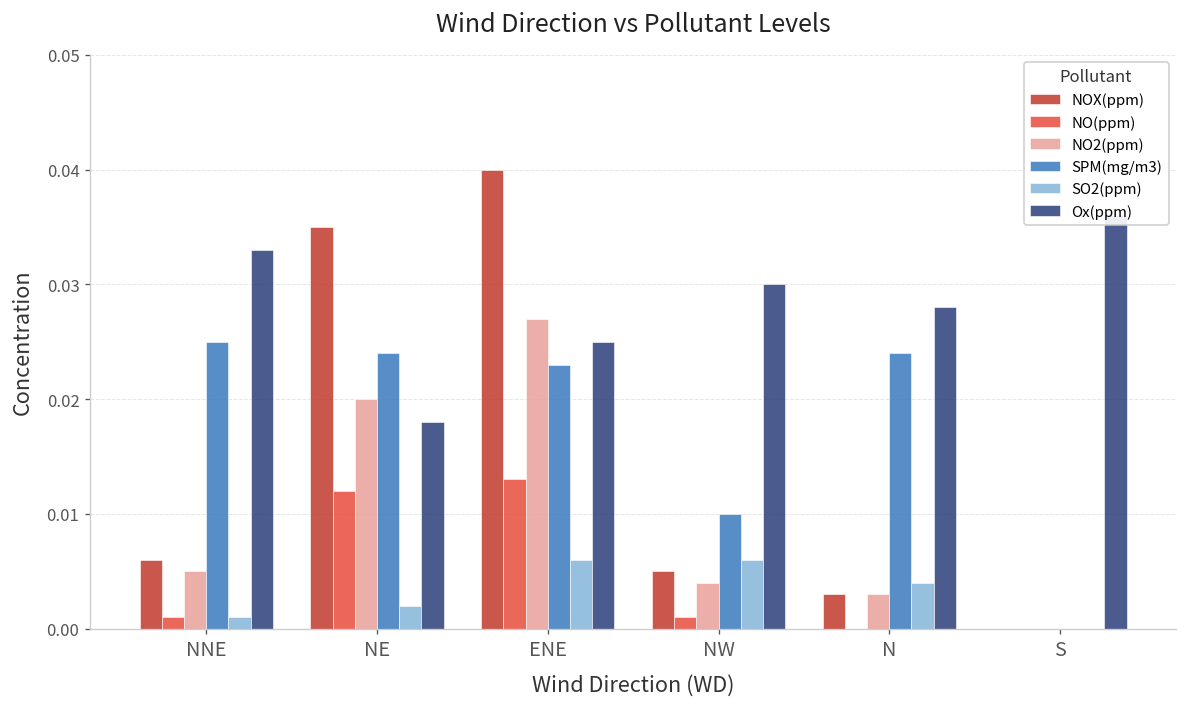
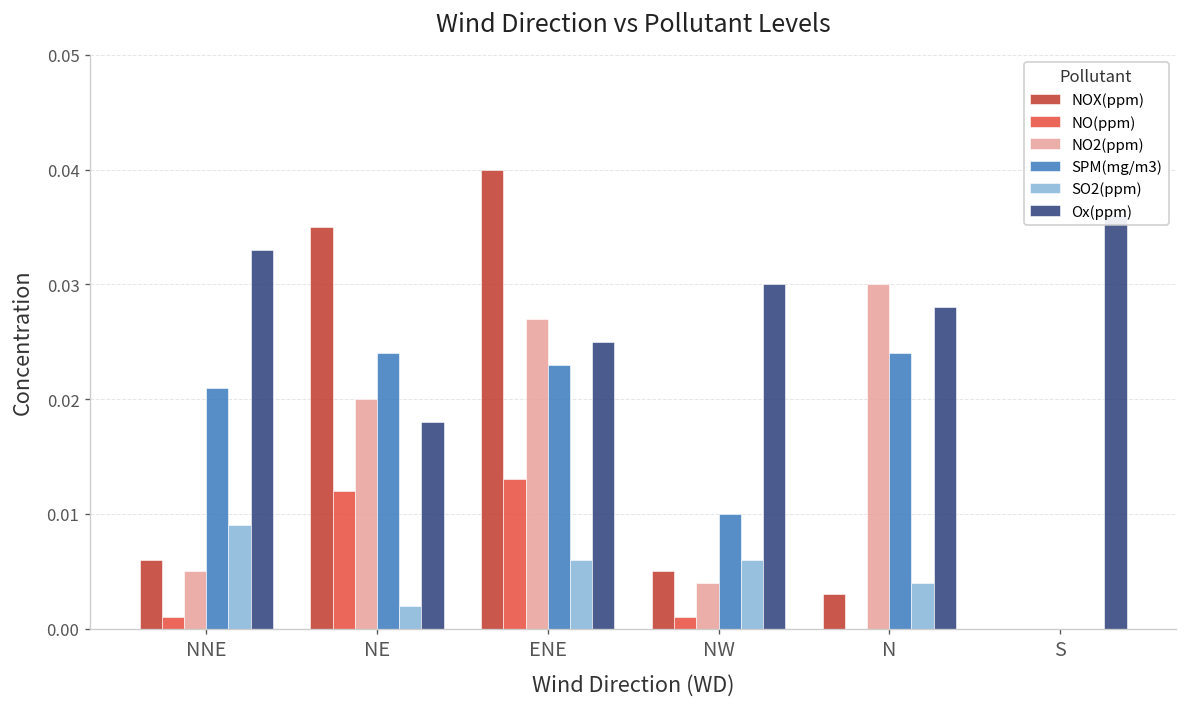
  {
    "NO2(ppm)": {
      "NNE": 0.005,
      "NE": 0.020,
      "ENE": 0.027,
      "NW": 0.004,
-     "N": 0.003,
+     "N": 0.030,
      "S": 0.000
    },
    "SPM(mg/m3)": {
-     "NNE": 0.025,
+     "NNE": 0.021,
      "NE": 0.024,
      "ENE": 0.023,
      "NW": 0.010,
      "N": 0.024,
      "S": 0.000
    },
    "SO2(ppm)": {
-     "NNE": 0.001,
+     "NNE": 0.009,
      "NE": 0.002,
      "ENE": 0.006,
      "NW": 0.006,
      "N": 0.004,
      "S": 0.000
    },
    "Ox(ppm)": {
      "NNE": 0.033,
      "NE": 0.018,
      "ENE": 0.025,
      "NW": 0.030,
      "N": 0.028
    }
  }
